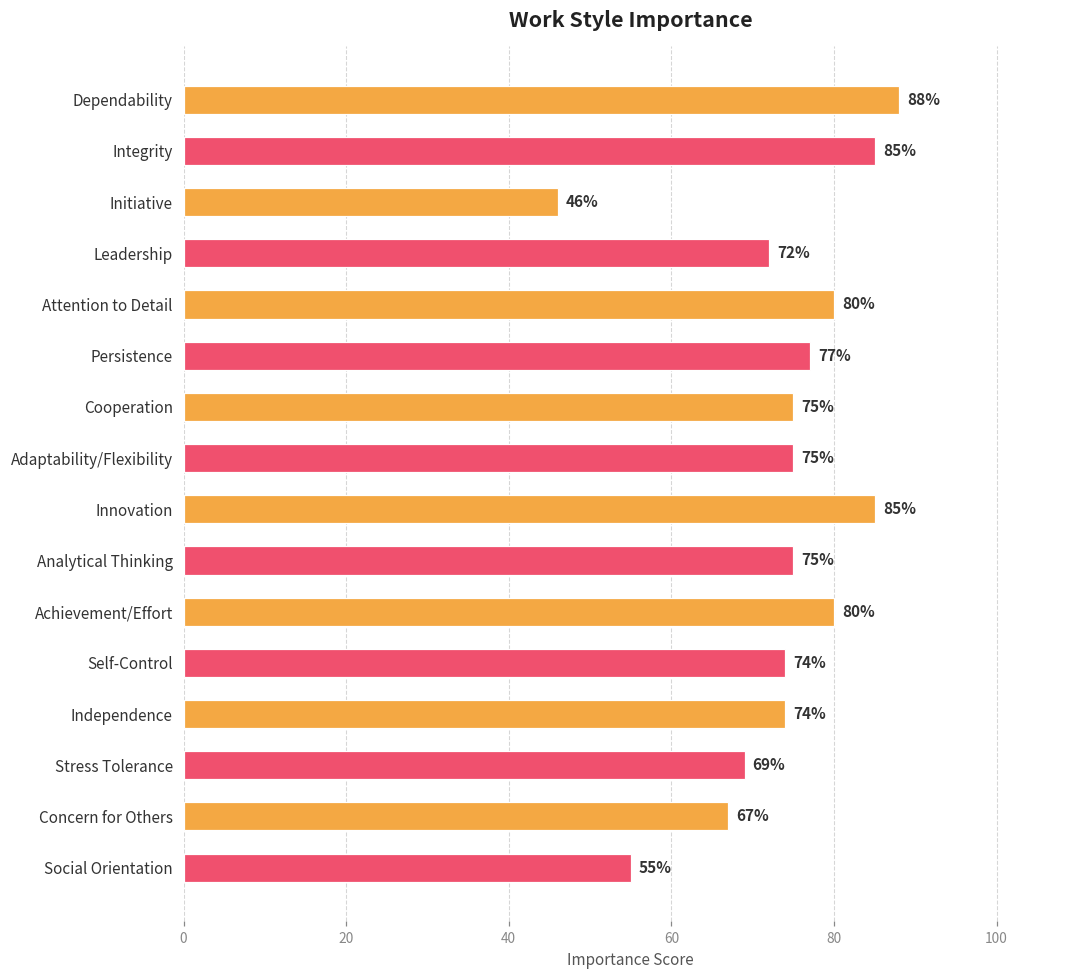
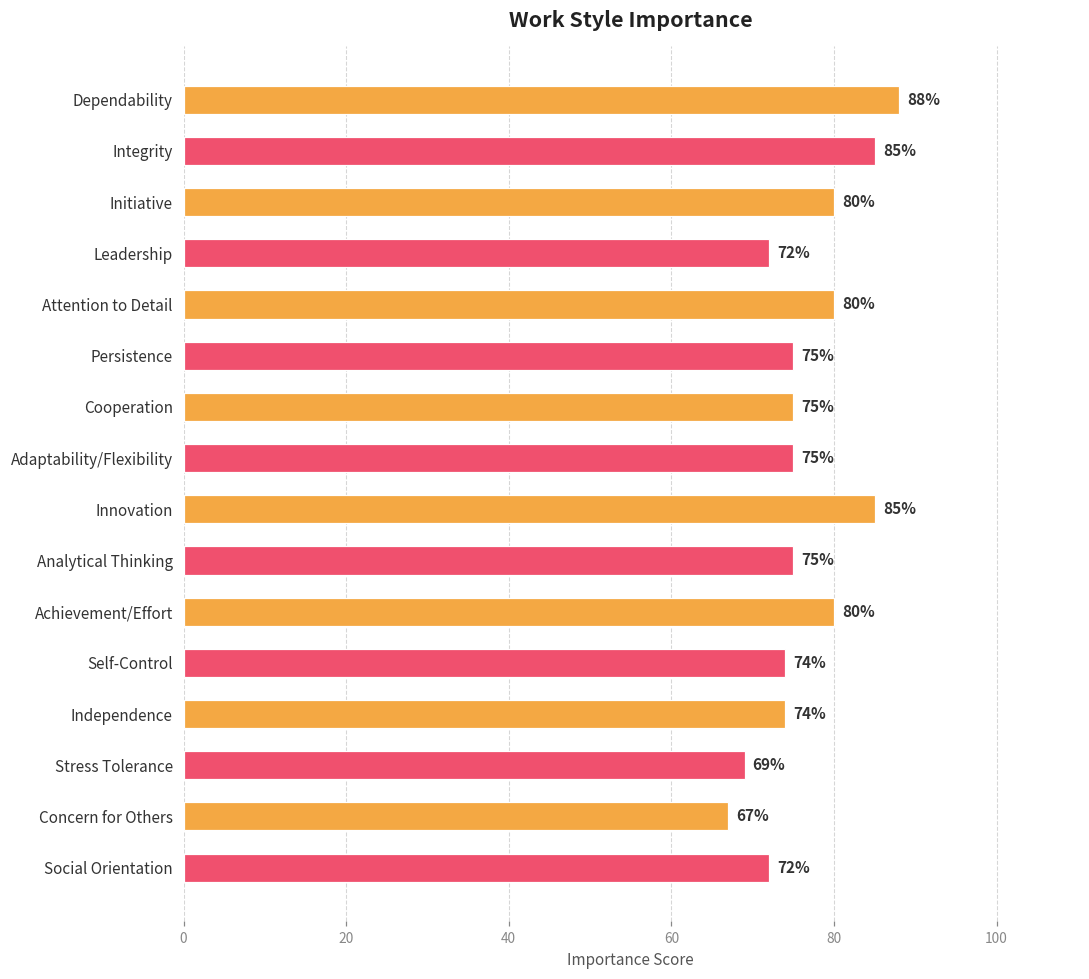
  {
    "Dependability": "88%",
    "Integrity": "85%",
-   "Initiative": "46%",
+   "Initiative": "80%",
    "Leadership": "72%",
    "Attention to Detail": "80%",
-   "Persistence": "77%",
+   "Persistence": "75%",
    "Cooperation": "75%",
    "Adaptability/Flexibility": "75%",
    "Innovation": "85%",
    "Analytical Thinking": "75%",
    "Achievement/Effort": "80%",
    "Self-Control": "74%",
    "Independence": "74%",
    "Stress Tolerance": "69%",
    "Concern for Others": "67%",
-   "Social Orientation": "55%"
+   "Social Orientation": "72%"
  }
